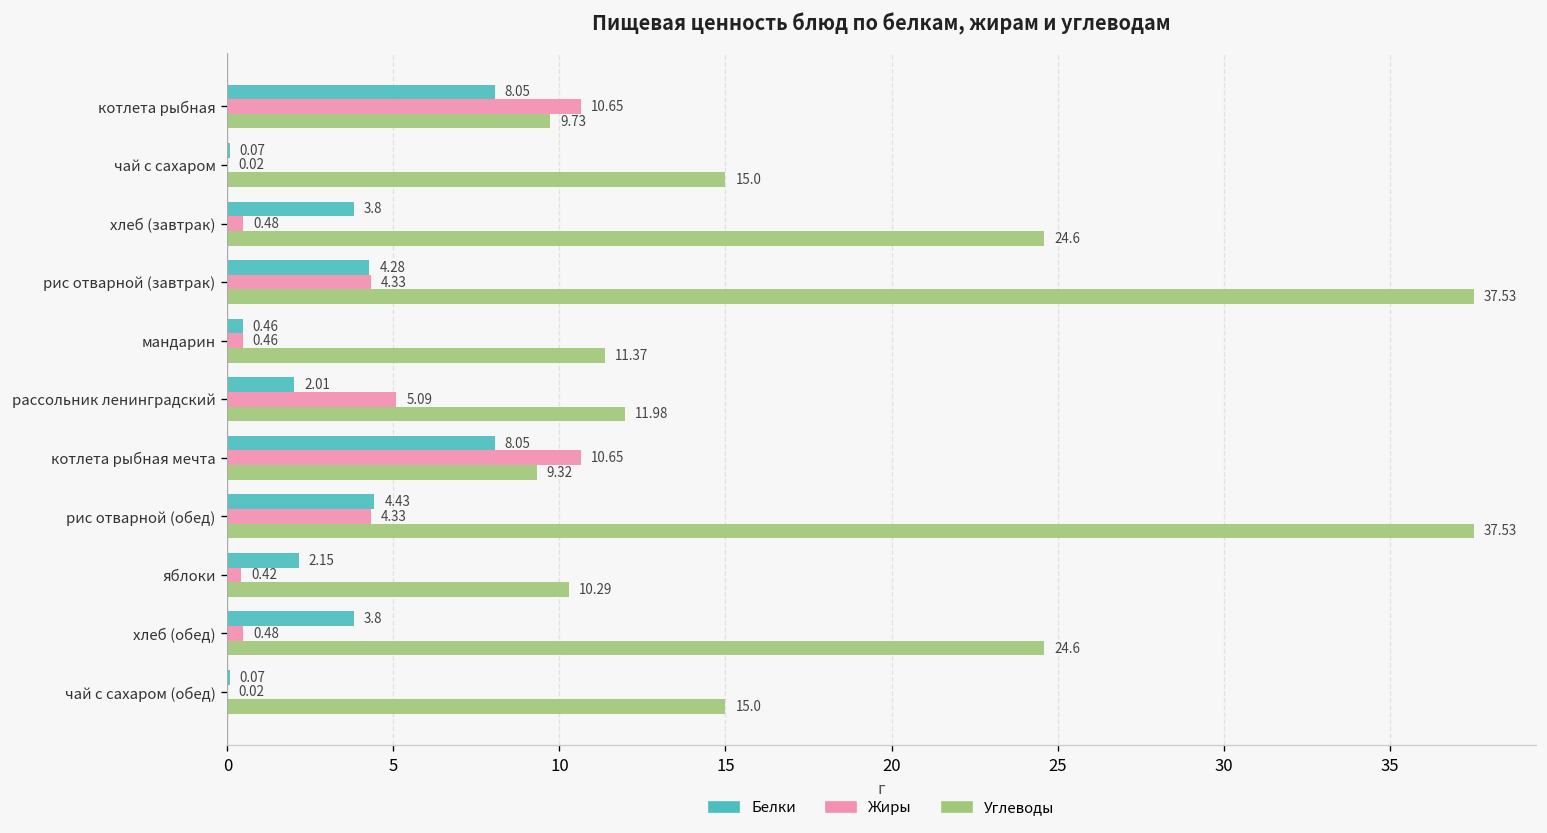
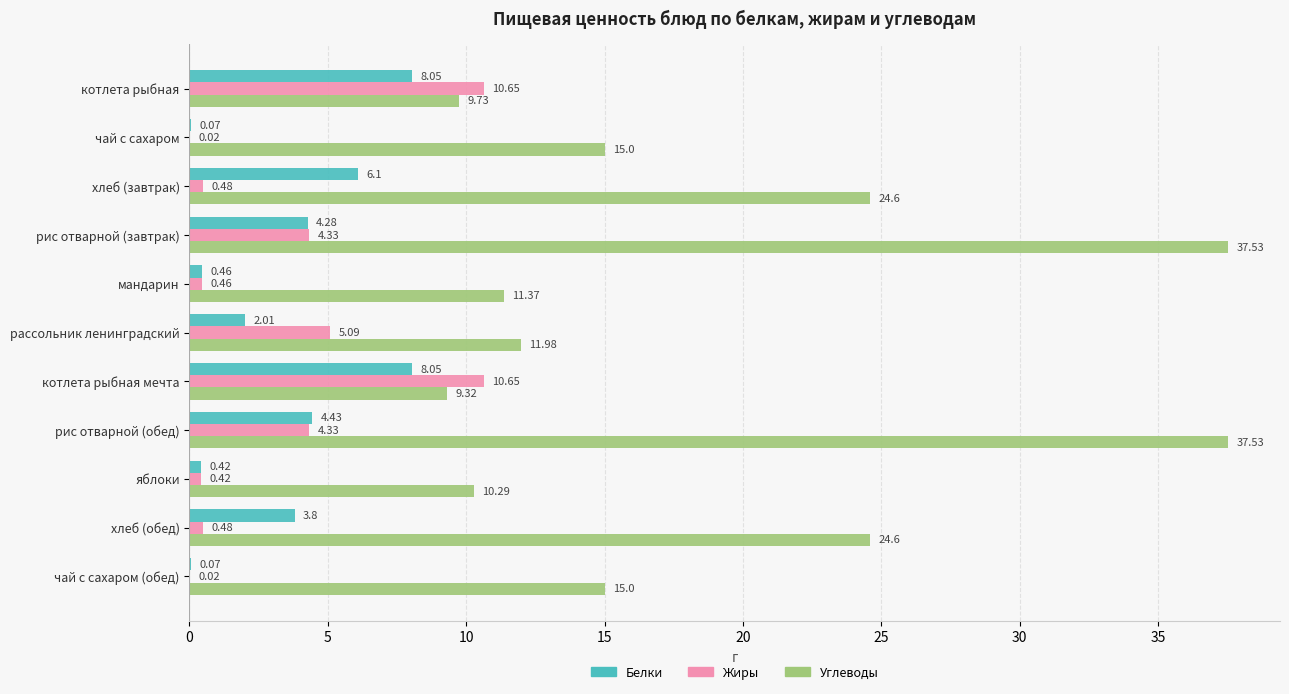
  {
    "Белки": {
      "котлета рыбная": 8.05,
      "чай с сахаром": 0.07,
-     "хлеб (завтрак)": 3.8,
+     "хлеб (завтрак)": 6.1,
      "рис отварной (завтрак)": 4.28,
      "мандарин": 0.46,
      "рассольник ленинградский": 2.01,
      "котлета рыбная мечта": 8.05,
      "рис отварной (обед)": 4.43,
-     "яблоки": 2.15,
+     "яблоки": 0.42,
      "хлеб (обед)": 3.8,
      "чай с сахаром (обед)": 0.07
    },
    "Жиры": {
      "котлета рыбная": 10.65,
      "чай с сахаром": 0.02,
      "хлеб (завтрак)": 0.48,
      "рис отварной (завтрак)": 4.33,
      "мандарин": 0.46,
      "рассольник ленинградский": 5.09,
      "котлета рыбная мечта": 10.65,
      "рис отварной (обед)": 4.33,
      "яблоки": 0.42,
      "хлеб (обед)": 0.48,
      "чай с сахаром (обед)": 0.02
    },
    "Углеводы": {
      "котлета рыбная": 9.73,
      "чай с сахаром": 15.0,
      "хлеб (завтрак)": 24.6,
      "рис отварной (завтрак)": 37.53,
      "мандарин": 11.37,
      "рассольник ленинградский": 11.98,
      "котлета рыбная мечта": 9.32,
      "рис отварной (обед)": 37.53,
      "яблоки": 10.29,
      "хлеб (обед)": 24.6,
      "чай с сахаром (обед)": 15.0
    }
  }
